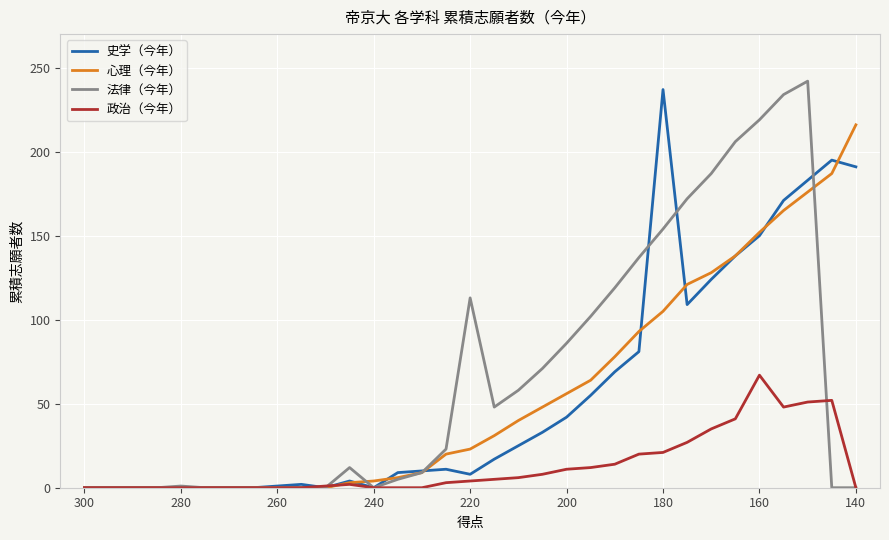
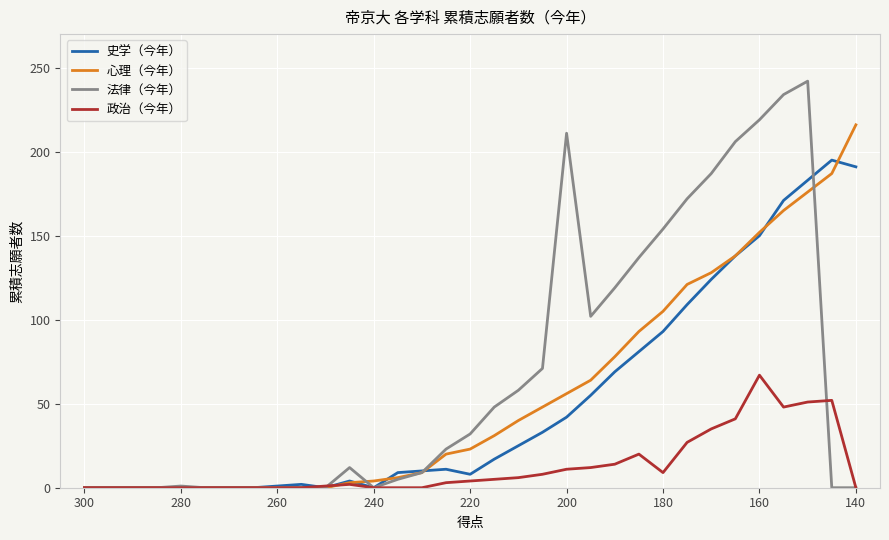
  {
    "史学（今年）": {
      "220": 8,
      "200": 42,
-     "180": 237,
+     "180": 93,
      "160": 150,
      "140": 191
    },
    "心理（今年）": {
      "240": 4,
      "220": 23,
      "200": 56,
      "180": 105,
      "160": 152,
      "140": 216
    },
    "法律（今年）": {
-     "220": 113,
-     "200": 86,
+     "220": 32,
+     "200": 211,
      "180": 154,
      "160": 219
    },
    "政治（今年）": {
      "220": 4,
      "200": 11,
-     "180": 21,
+     "180": 9,
      "160": 67
    }
  }
